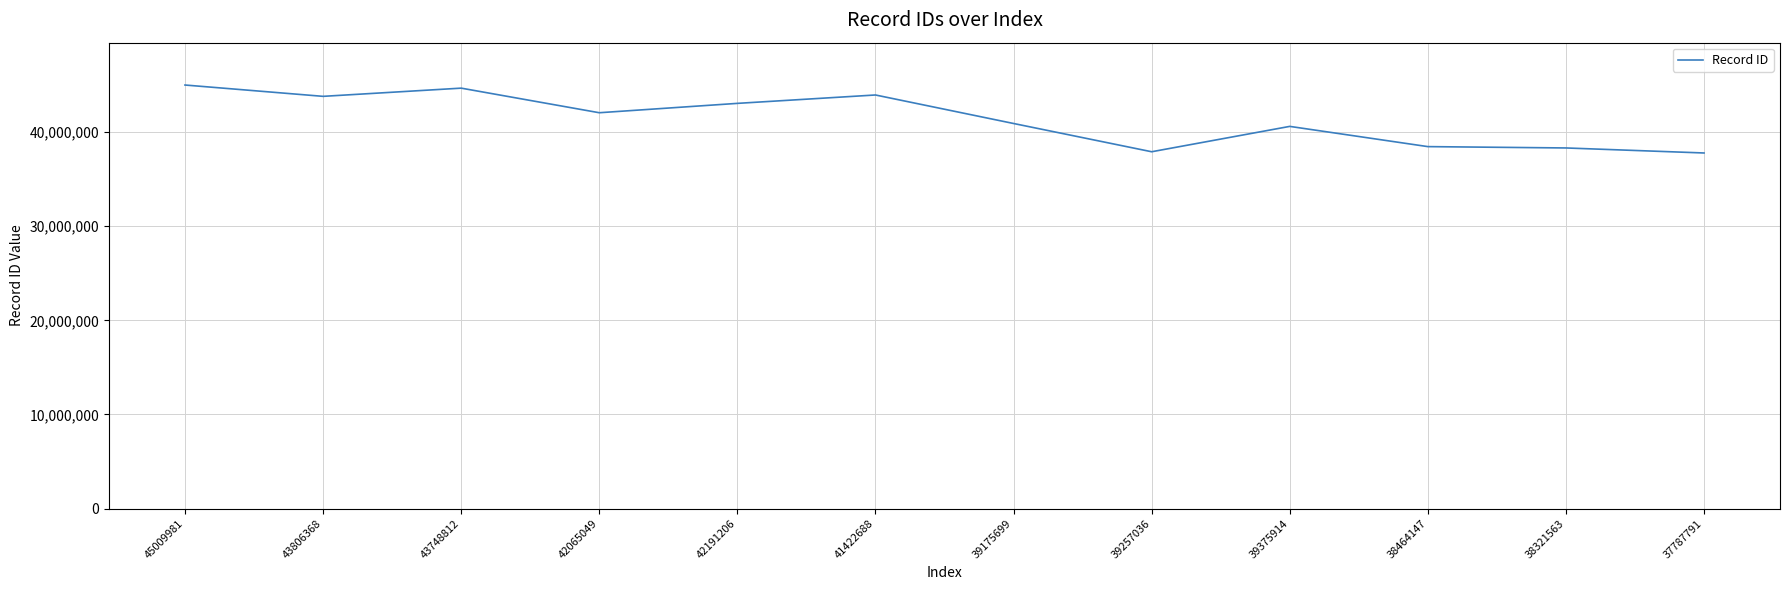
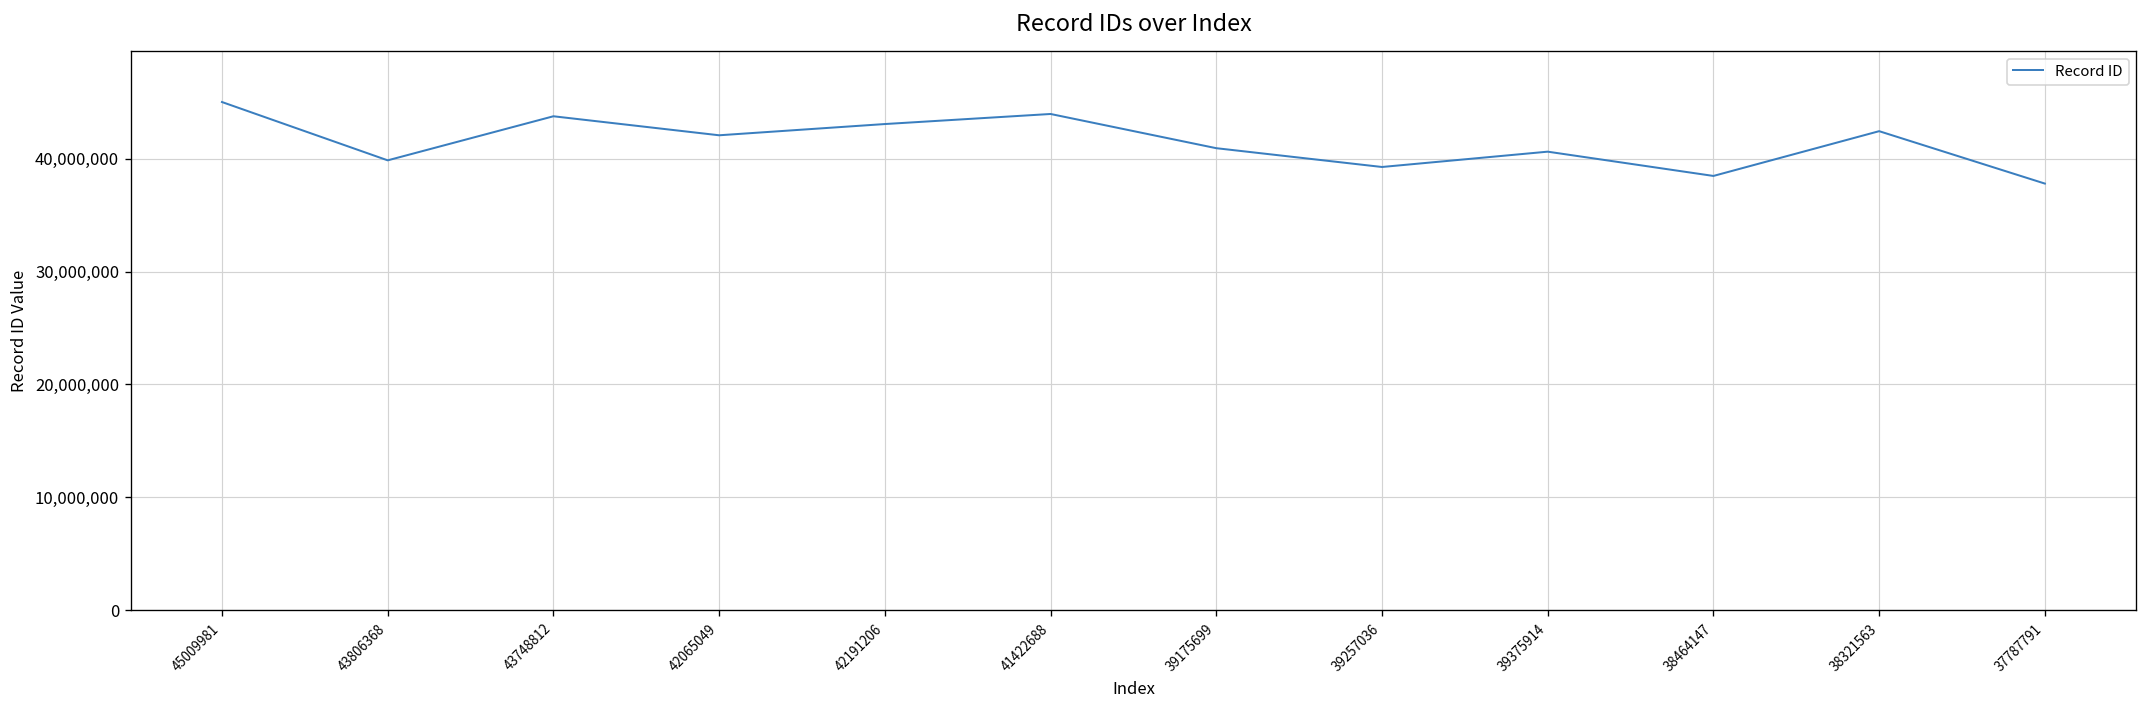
  {
    "45009981": "45,000,000",
-   "43806368": "44,000,000",
-   "43748812": "45,000,000",
+   "43806368": "40,000,000",
+   "43748812": "44,000,000",
    "42065049": "42,000,000",
    "42191206": "43,000,000",
    "41422688": "44,000,000",
    "39175699": "41,000,000",
-   "39257036": "38,000,000",
+   "39257036": "39,000,000",
    "39375914": "41,000,000",
    "38464147": "38,000,000",
-   "38321563": "38,000,000",
+   "38321563": "42,000,000",
    "37787791": "38,000,000"
  }
